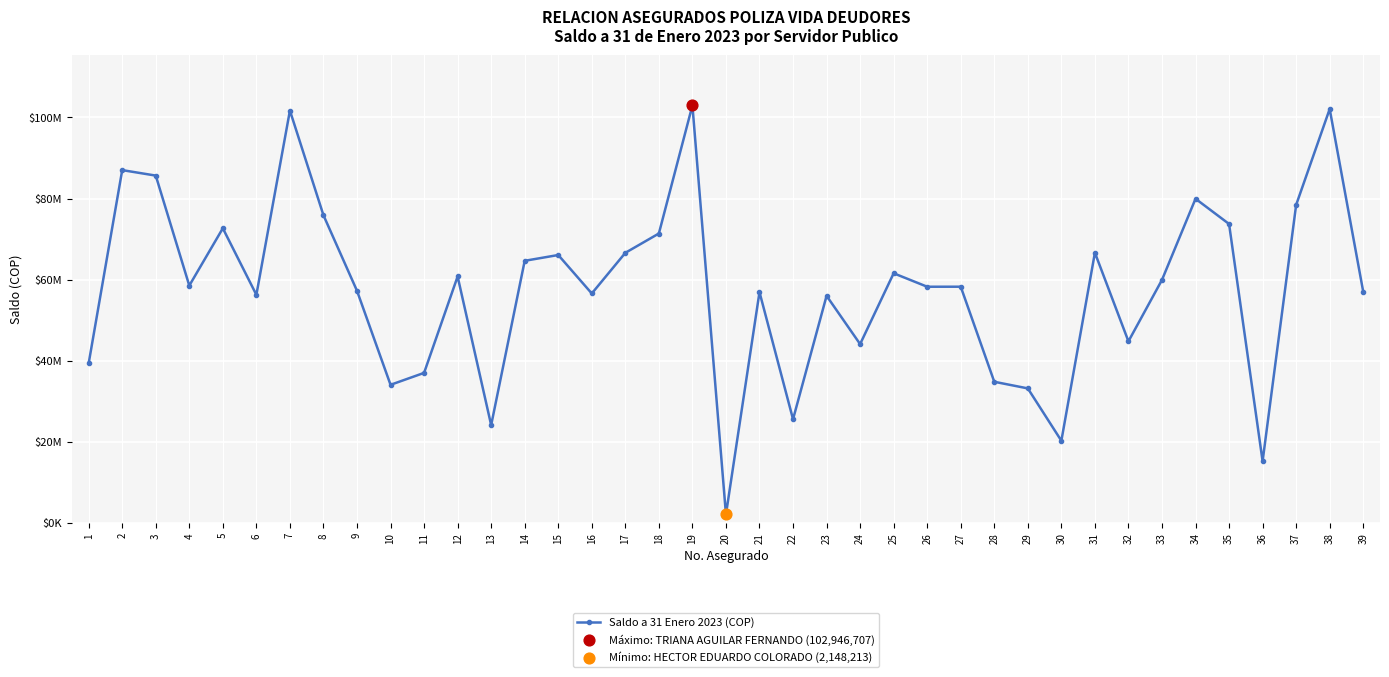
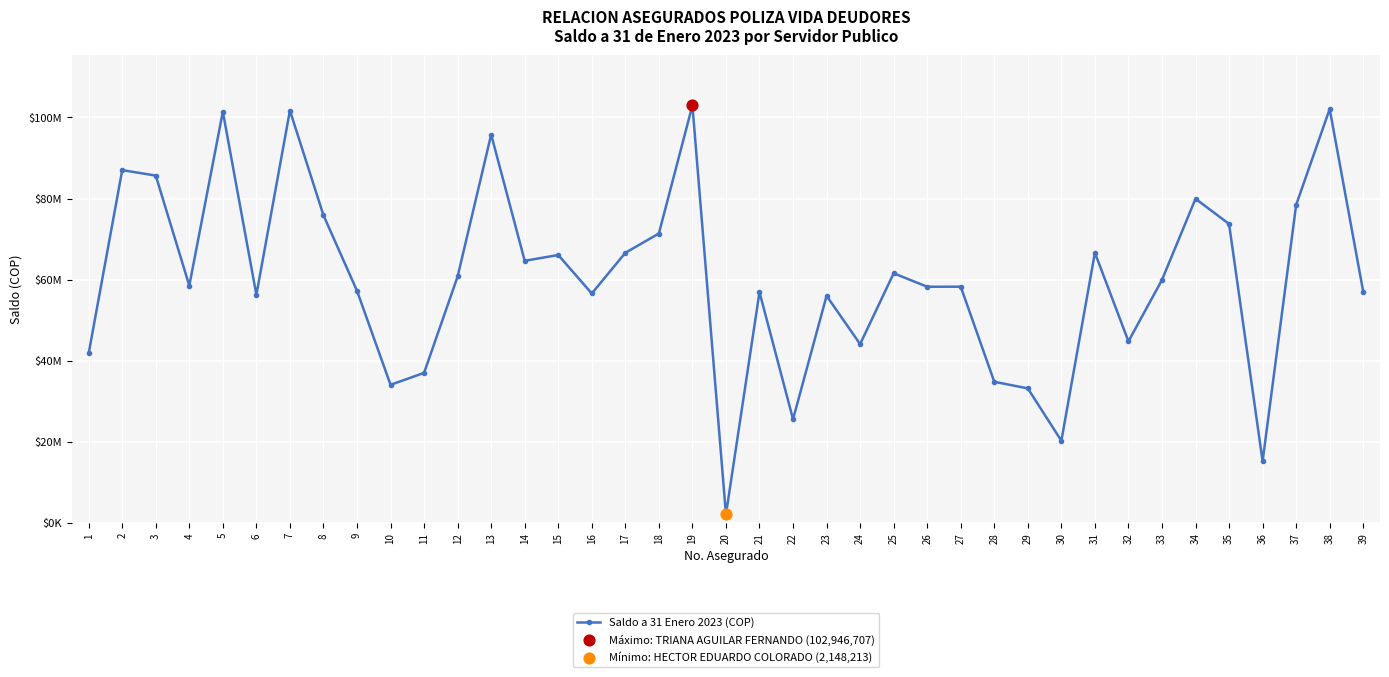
  {
    "Saldo a 31 Enero 2023 (COP)": {
-     "1": "$39000000",
+     "1": "$42000000",
      "2": "$87000000",
      "3": "$86000000",
      "4": "$59000000",
-     "5": "$73000000",
+     "5": "$101000000",
      "6": "$56000000",
      "7": "$102000000",
      "8": "$76000000",
      "9": "$57000000",
      "10": "$34000000",
      "11": "$37000000",
      "12": "$61000000",
-     "13": "$24000000",
+     "13": "$96000000",
      "14": "$65000000",
      "15": "$66000000",
      "16": "$57000000",
      "17": "$67000000",
      "18": "$71000000",
      "21": "$57000000",
      "22": "$26000000",
      "23": "$56000000",
      "24": "$44000000",
      "25": "$62000000",
      "26": "$58000000",
      "27": "$58000000",
      "28": "$35000000",
      "29": "$33000000",
      "30": "$20000000",
      "31": "$67000000",
      "32": "$45000000",
      "33": "$60000000",
      "34": "$80000000",
      "35": "$74000000",
      "36": "$15000000",
      "37": "$78000000",
      "38": "$102000000",
      "39": "$57000000"
    }
  }
